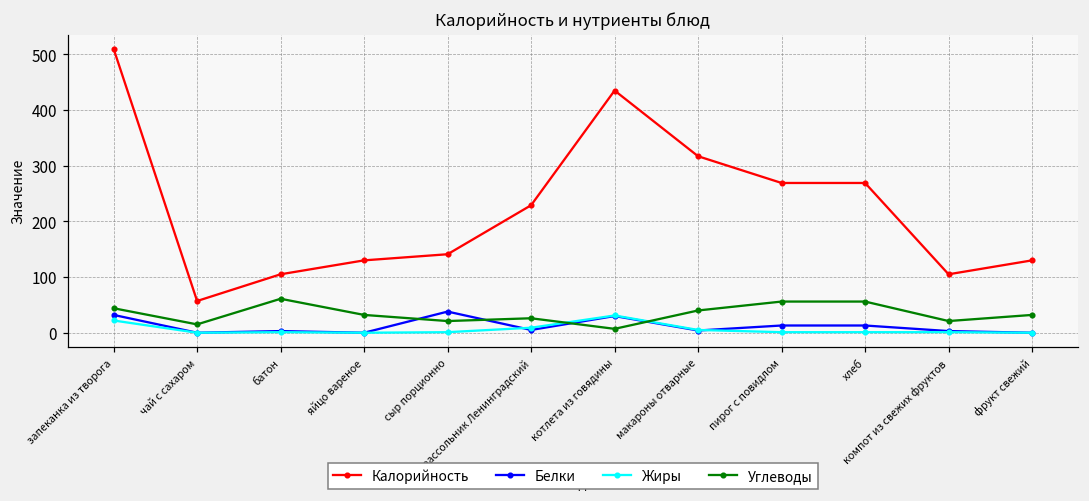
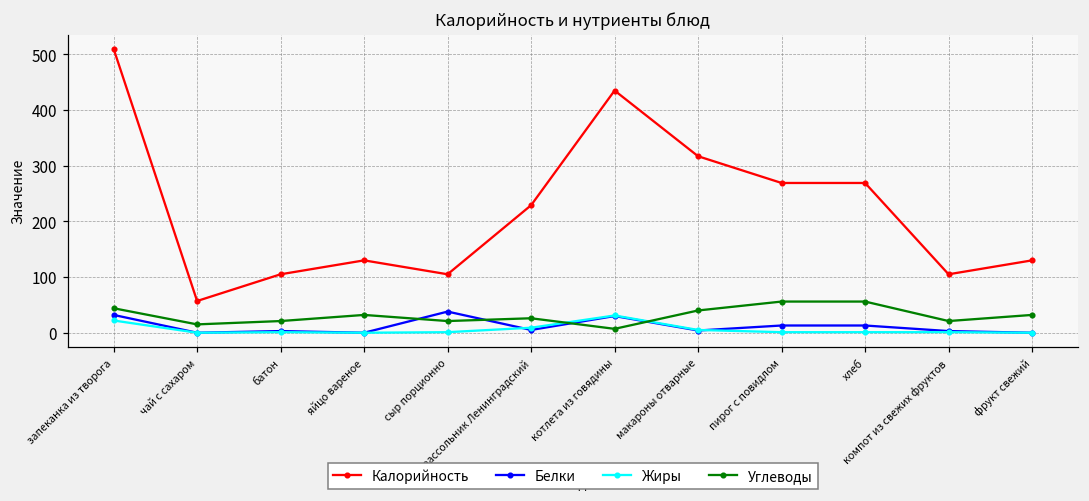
  {
    "Калорийность": {
      "запеканка из творога": 510,
      "чай с сахаром": 60,
      "батон": 110,
      "яйцо вареное": 130,
-     "сыр порционно": 140,
+     "сыр порционно": 110,
      "рассольник Ленинградский": 230,
      "котлета из говядины": 440,
      "макароны отварные": 320,
      "пирог с повидлом": 270,
      "хлеб": 270,
      "компот из свежих фруктов": 110,
      "фрукт свежий": 130
    },
    "Белки": {
      "запеканка из творога": 30,
      "сыр порционно": 40,
      "пирог с повидлом": 10,
      "хлеб": 10
    },
    "Жиры": {
      "запеканка из творога": 20,
      "сыр порционно": 0,
      "пирог с повидлом": 0,
      "хлеб": 0
    },
    "Углеводы": {
      "запеканка из творога": 40,
      "чай с сахаром": 20,
-     "батон": 60,
+     "батон": 20,
      "яйцо вареное": 30,
      "сыр порционно": 20,
      "рассольник Ленинградский": 30,
      "котлета из говядины": 10,
      "макароны отварные": 40,
      "пирог с повидлом": 60,
      "хлеб": 60,
      "компот из свежих фруктов": 20,
      "фрукт свежий": 30
    }
  }
